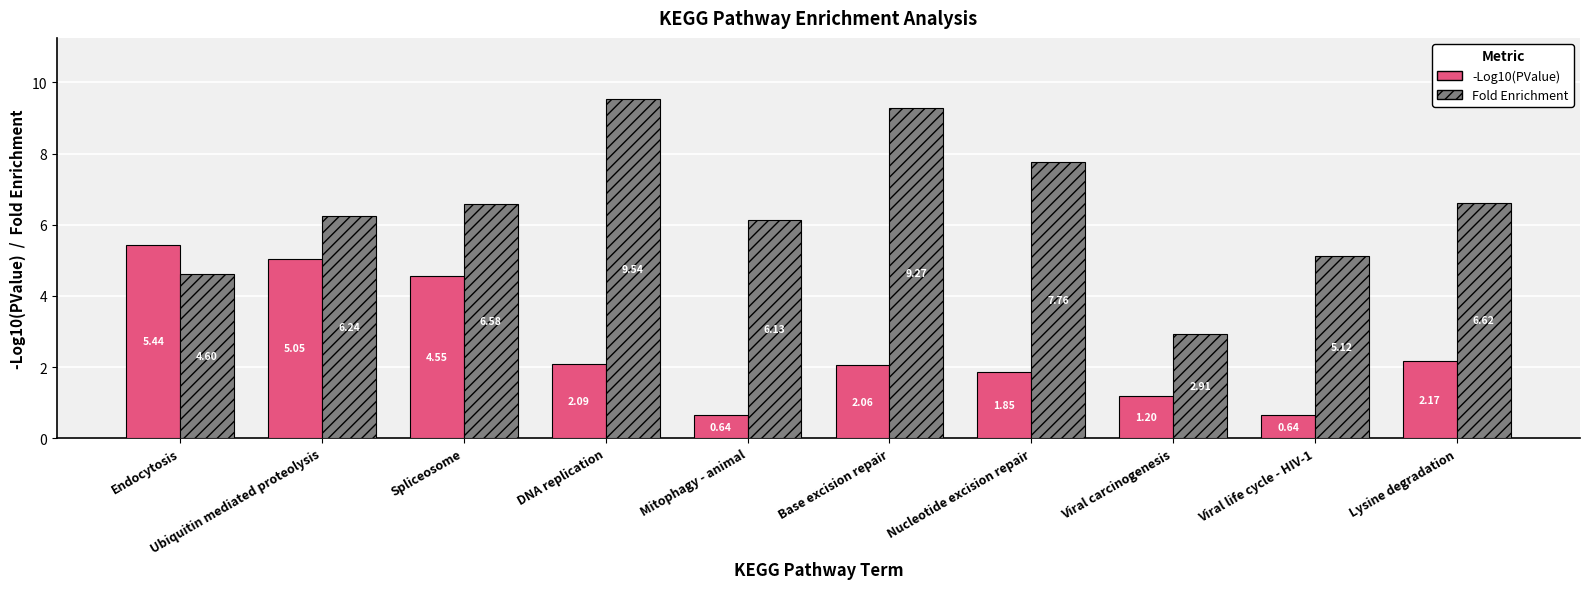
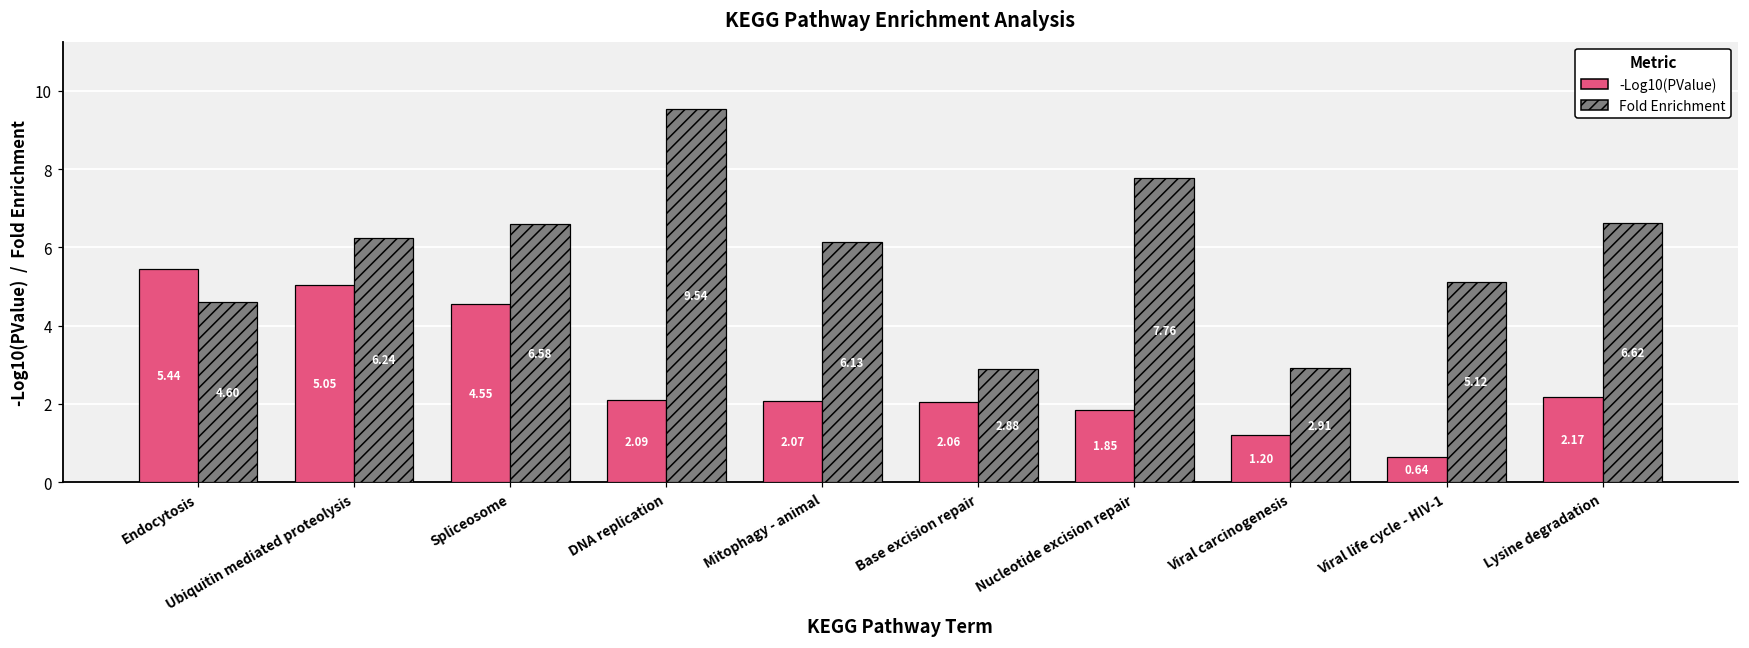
  {
    "-Log10(PValue)": {
      "Endocytosis": 5.44,
      "Ubiquitin mediated proteolysis": 5.05,
      "Spliceosome": 4.55,
      "DNA replication": 2.09,
-     "Mitophagy - animal": 0.64,
+     "Mitophagy - animal": 2.07,
      "Base excision repair": 2.06,
      "Nucleotide excision repair": 1.85,
      "Viral carcinogenesis": 1.20,
      "Viral life cycle - HIV-1": 0.64,
      "Lysine degradation": 2.17
    },
    "Fold Enrichment": {
      "Endocytosis": 4.60,
      "Ubiquitin mediated proteolysis": 6.24,
      "Spliceosome": 6.58,
      "DNA replication": 9.54,
      "Mitophagy - animal": 6.13,
-     "Base excision repair": 9.27,
+     "Base excision repair": 2.88,
      "Nucleotide excision repair": 7.76,
      "Viral carcinogenesis": 2.91,
      "Viral life cycle - HIV-1": 5.12,
      "Lysine degradation": 6.62
    }
  }
